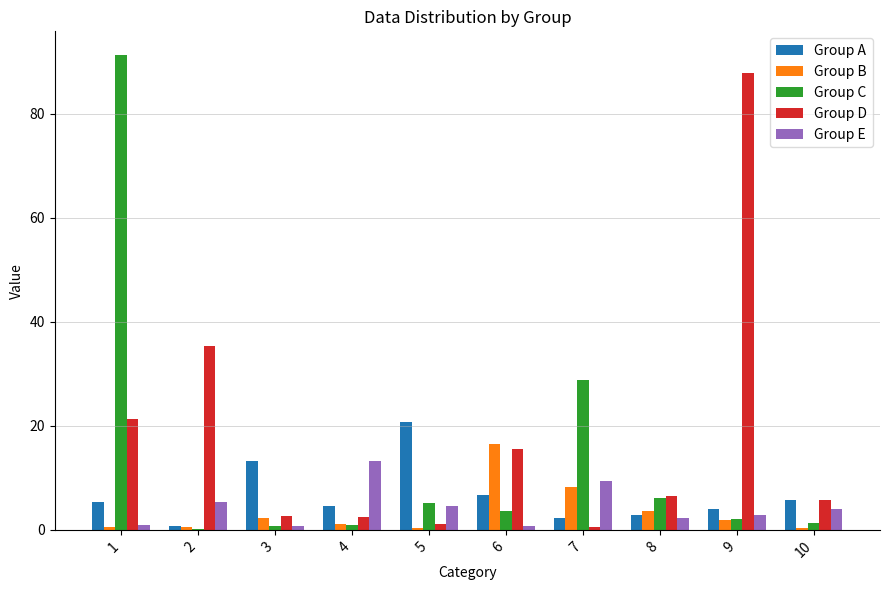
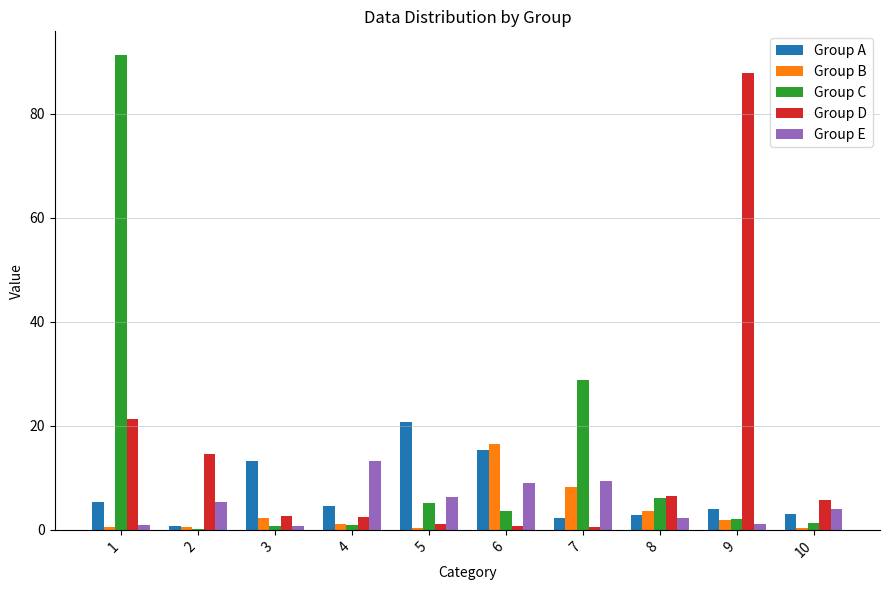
  {
    "Group A": {
      "1": 5,
      "2": 1,
      "3": 13,
      "4": 5,
      "5": 21,
-     "6": 7,
+     "6": 15,
      "7": 2,
      "8": 3,
      "9": 4,
-     "10": 6
+     "10": 3
    },
    "Group B": {
      "1": 1,
      "3": 2,
      "4": 1,
      "6": 16,
      "7": 8,
      "8": 4,
      "9": 2
    },
    "Group C": {
      "1": 91,
      "3": 1,
      "4": 1,
      "5": 5,
      "6": 4,
      "7": 29,
      "8": 6,
      "9": 2,
      "10": 1
    },
    "Group D": {
      "1": 21,
-     "2": 35,
+     "2": 15,
      "3": 3,
      "4": 2,
      "5": 1,
-     "6": 15,
+     "6": 1,
      "7": 1,
      "8": 6,
      "9": 88,
      "10": 6
    },
    "Group E": {
      "1": 1,
      "2": 5,
      "3": 1,
      "4": 13,
-     "5": 5,
-     "6": 1,
+     "5": 6,
+     "6": 9,
      "7": 9,
      "8": 2,
-     "9": 3,
+     "9": 1,
      "10": 4
    }
  }
